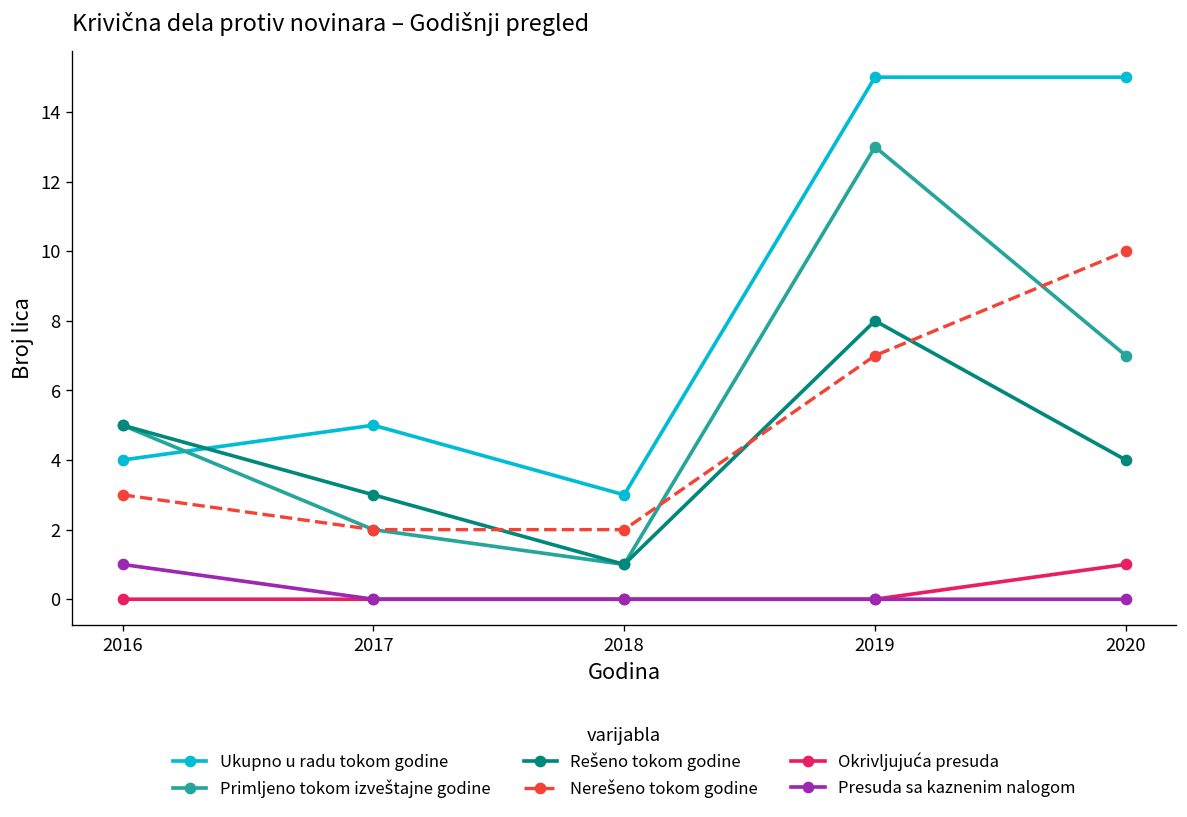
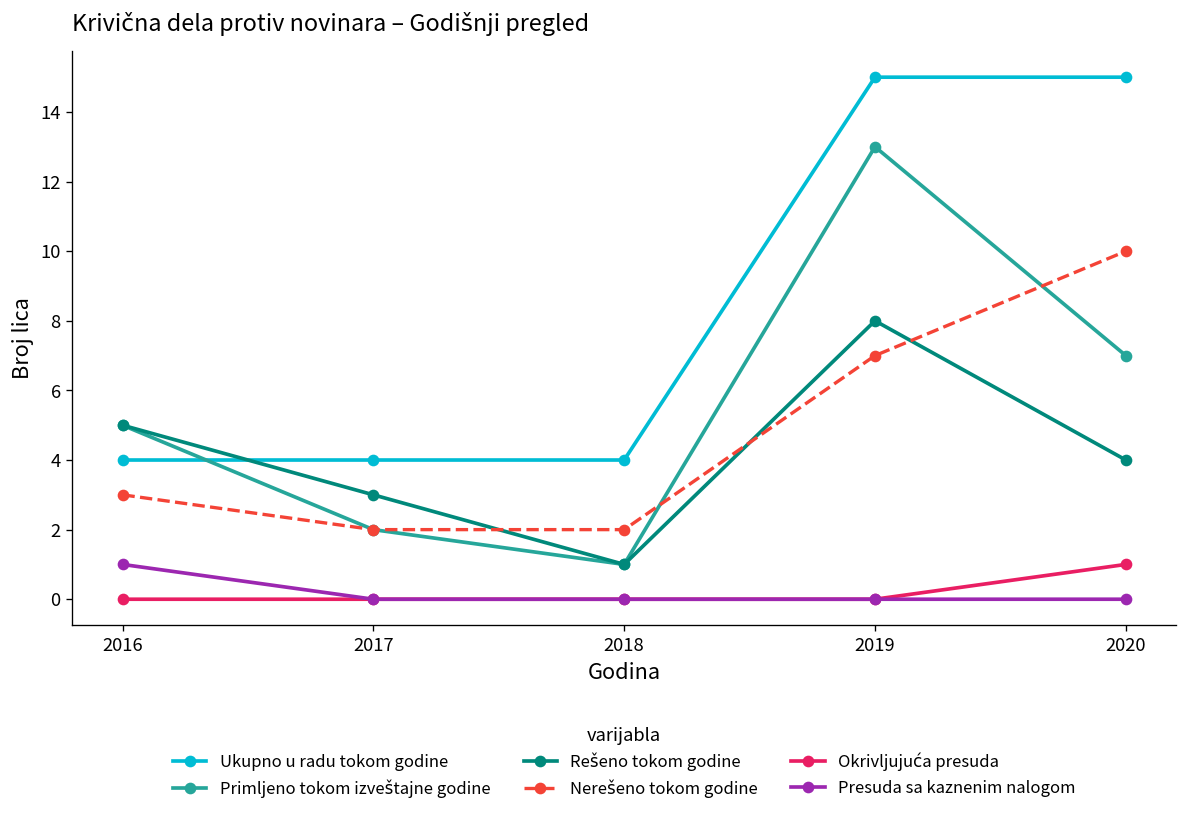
  {
    "Ukupno u radu tokom godine": {
      "2016": 4,
-     "2017": 5,
-     "2018": 3,
+     "2017": 4,
+     "2018": 4,
      "2019": 15,
      "2020": 15
    },
    "Presuda sa kaznenim nalogom": {
      "2016": 1,
      "2020": 0
    }
  }
